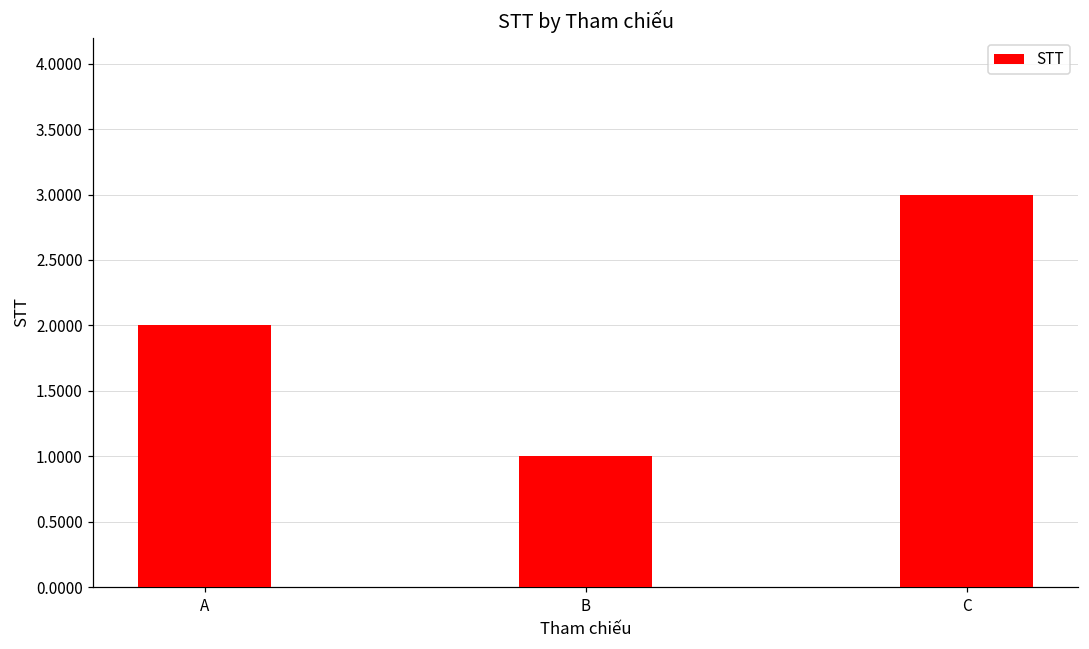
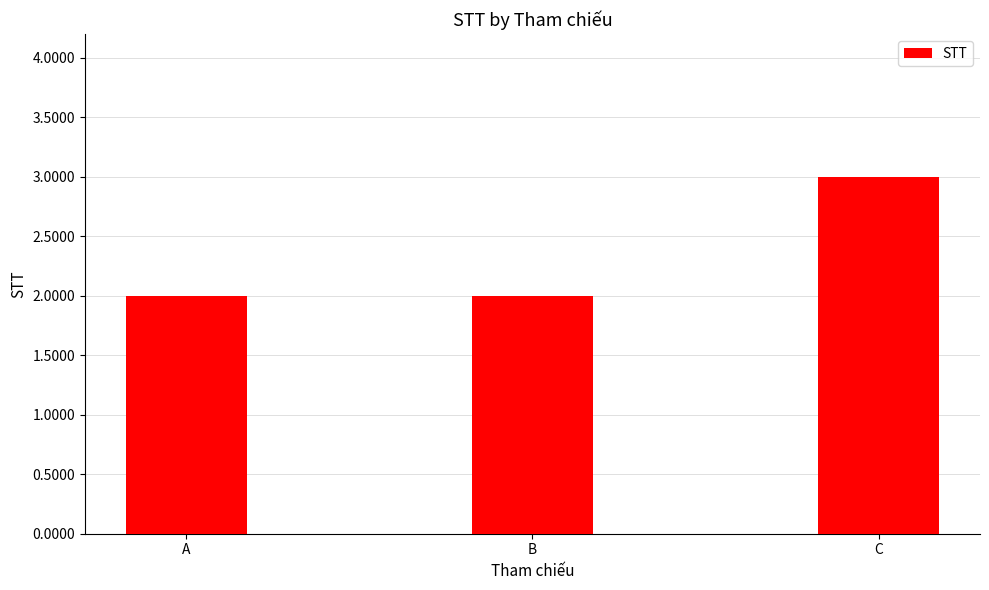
  {
    "A": 2,
-   "B": 1,
+   "B": 2,
    "C": 3
  }
